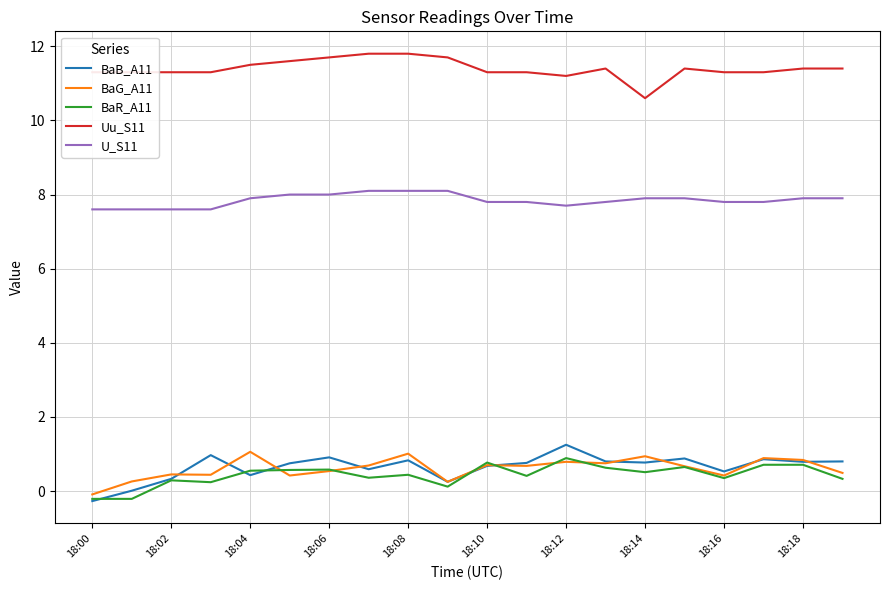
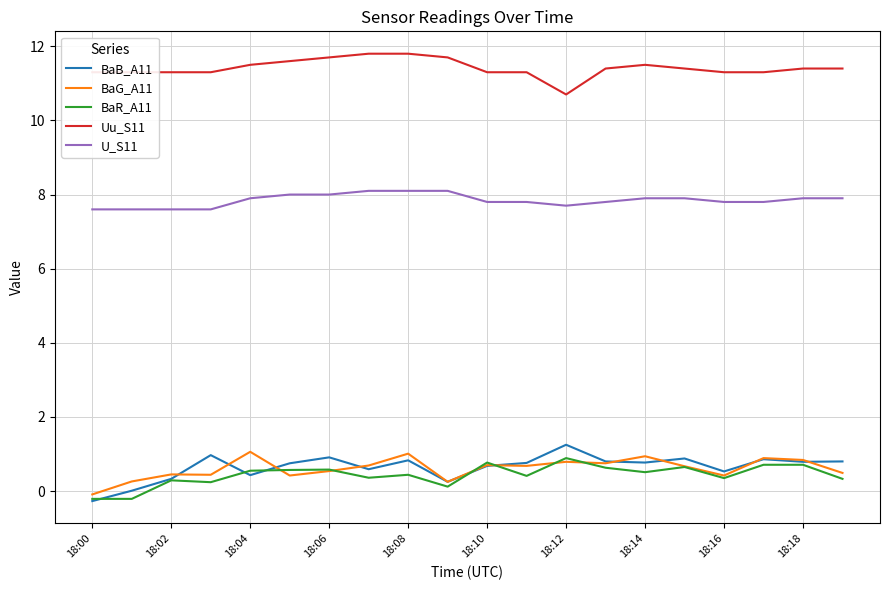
  {
    "BaB_A11": {
      "18:04": 0.4,
      "18:06": 0.9,
      "18:08": 0.8,
      "18:12": 1.3,
      "18:14": 0.8,
      "18:16": 0.5
    },
    "BaG_A11": {
      "18:00": -0.1,
      "18:02": 0.5,
      "18:04": 1.1,
      "18:08": 1.0,
      "18:12": 0.8,
      "18:14": 0.9,
      "18:16": 0.4
    },
    "BaR_A11": {
      "18:04": 0.6,
      "18:08": 0.4,
      "18:10": 0.8,
      "18:12": 0.9,
      "18:14": 0.5,
      "18:16": 0.4,
      "18:18": 0.7
    },
    "Uu_S11": {
      "18:02": 11.3,
      "18:04": 11.5,
      "18:06": 11.7,
      "18:08": 11.8,
      "18:10": 11.3,
-     "18:12": 11.2,
-     "18:14": 10.6,
+     "18:12": 10.7,
+     "18:14": 11.5,
      "18:16": 11.3,
      "18:18": 11.4
    },
    "U_S11": {
      "18:00": 7.6,
      "18:02": 7.6,
      "18:04": 7.9,
      "18:06": 8.0,
      "18:08": 8.1,
      "18:10": 7.8,
      "18:12": 7.7,
      "18:14": 7.9,
      "18:16": 7.8,
      "18:18": 7.9
    }
  }
